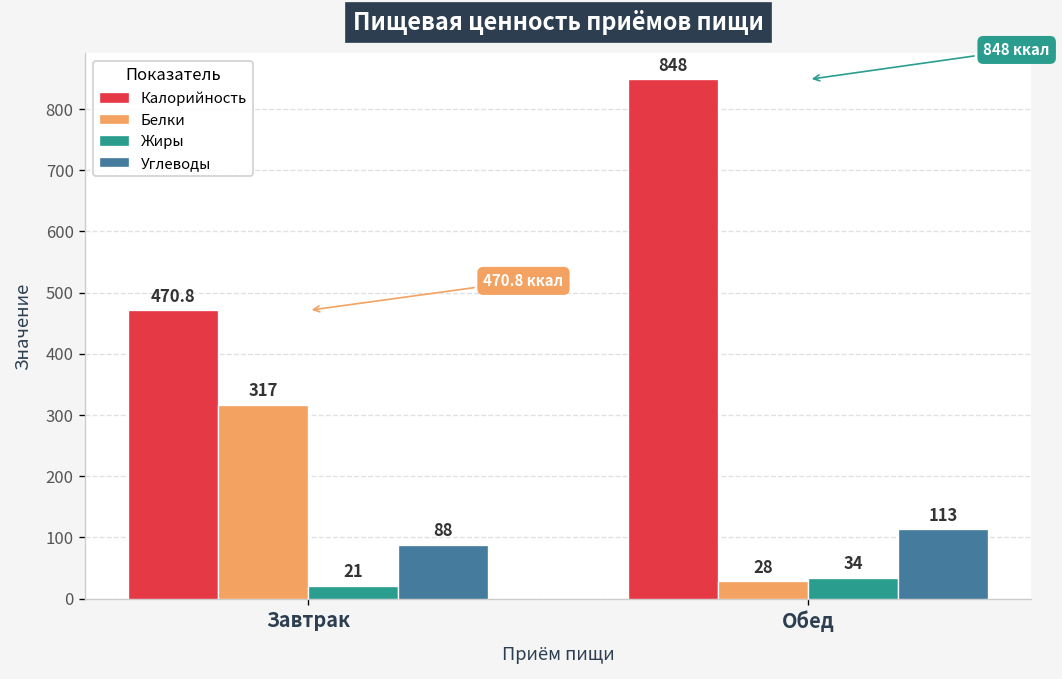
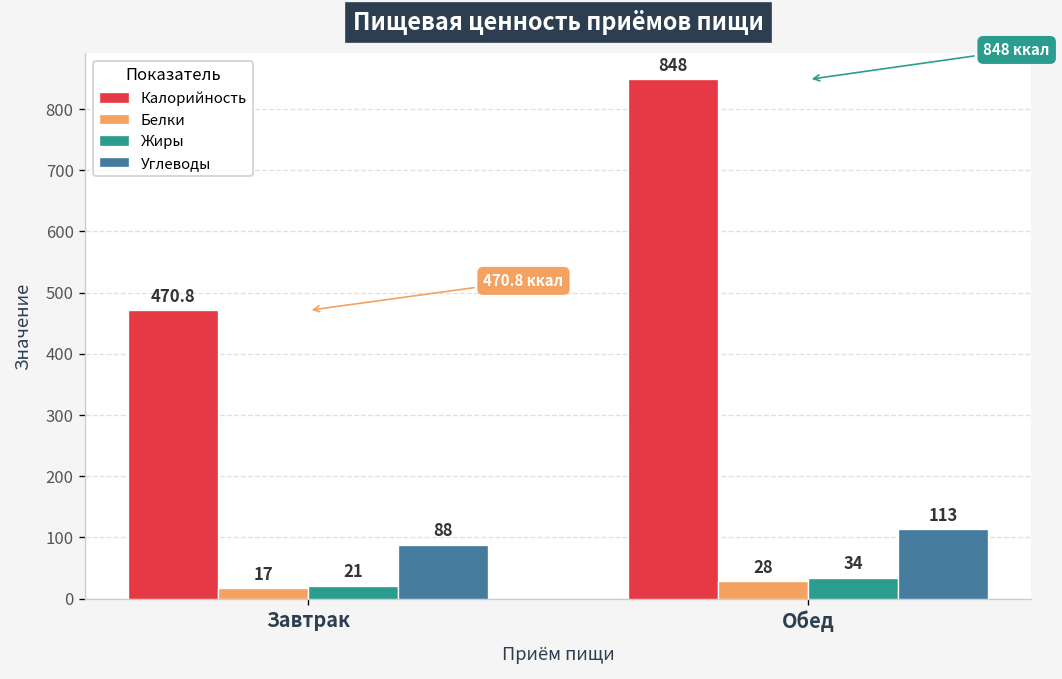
  {
    "Калорийность": {
      "Завтрак": 470.8,
      "Обед": 848
    },
    "Белки": {
-     "Завтрак": 317,
+     "Завтрак": 17,
      "Обед": 28
    }
  }
